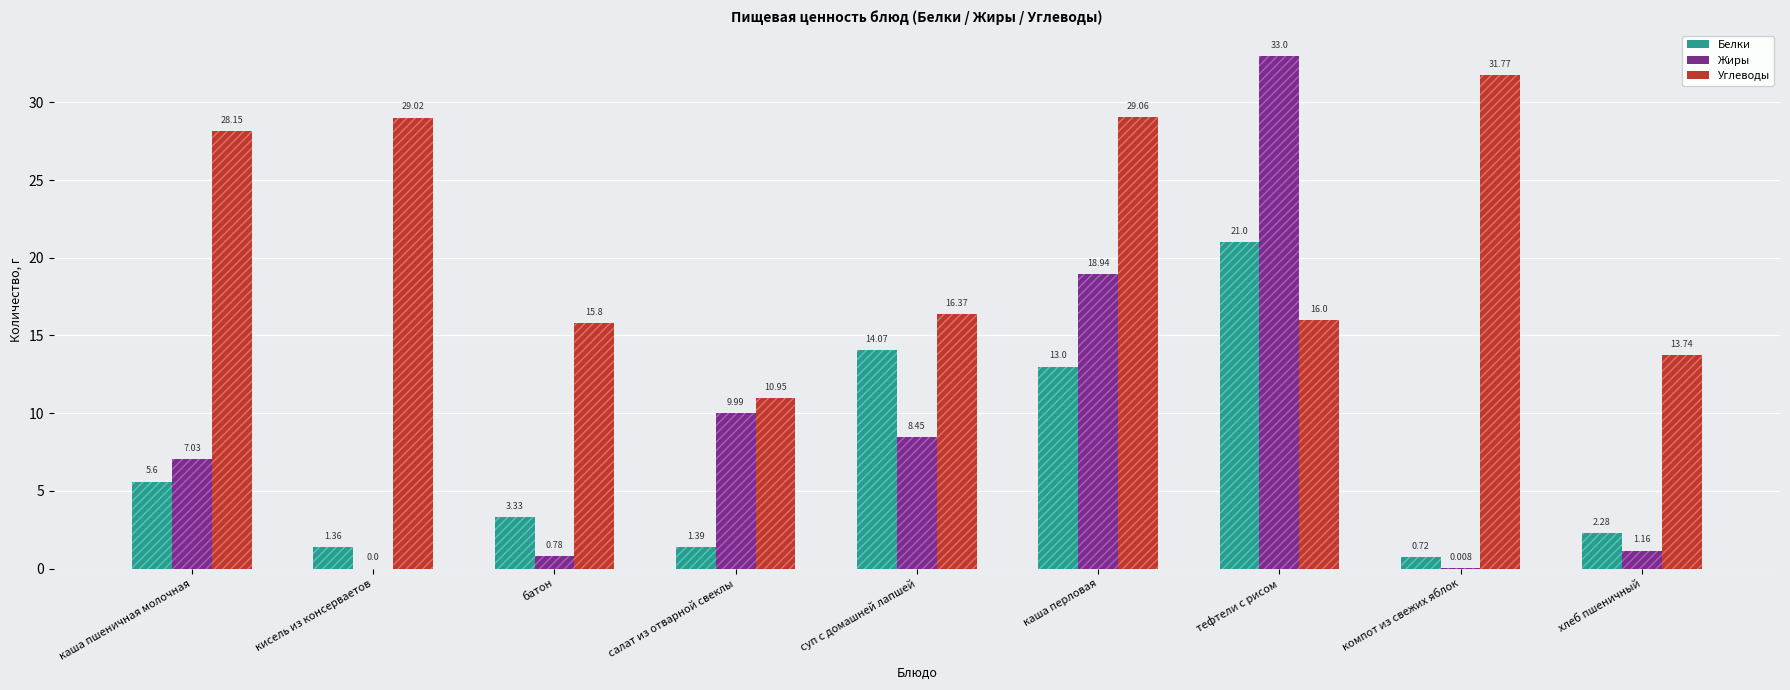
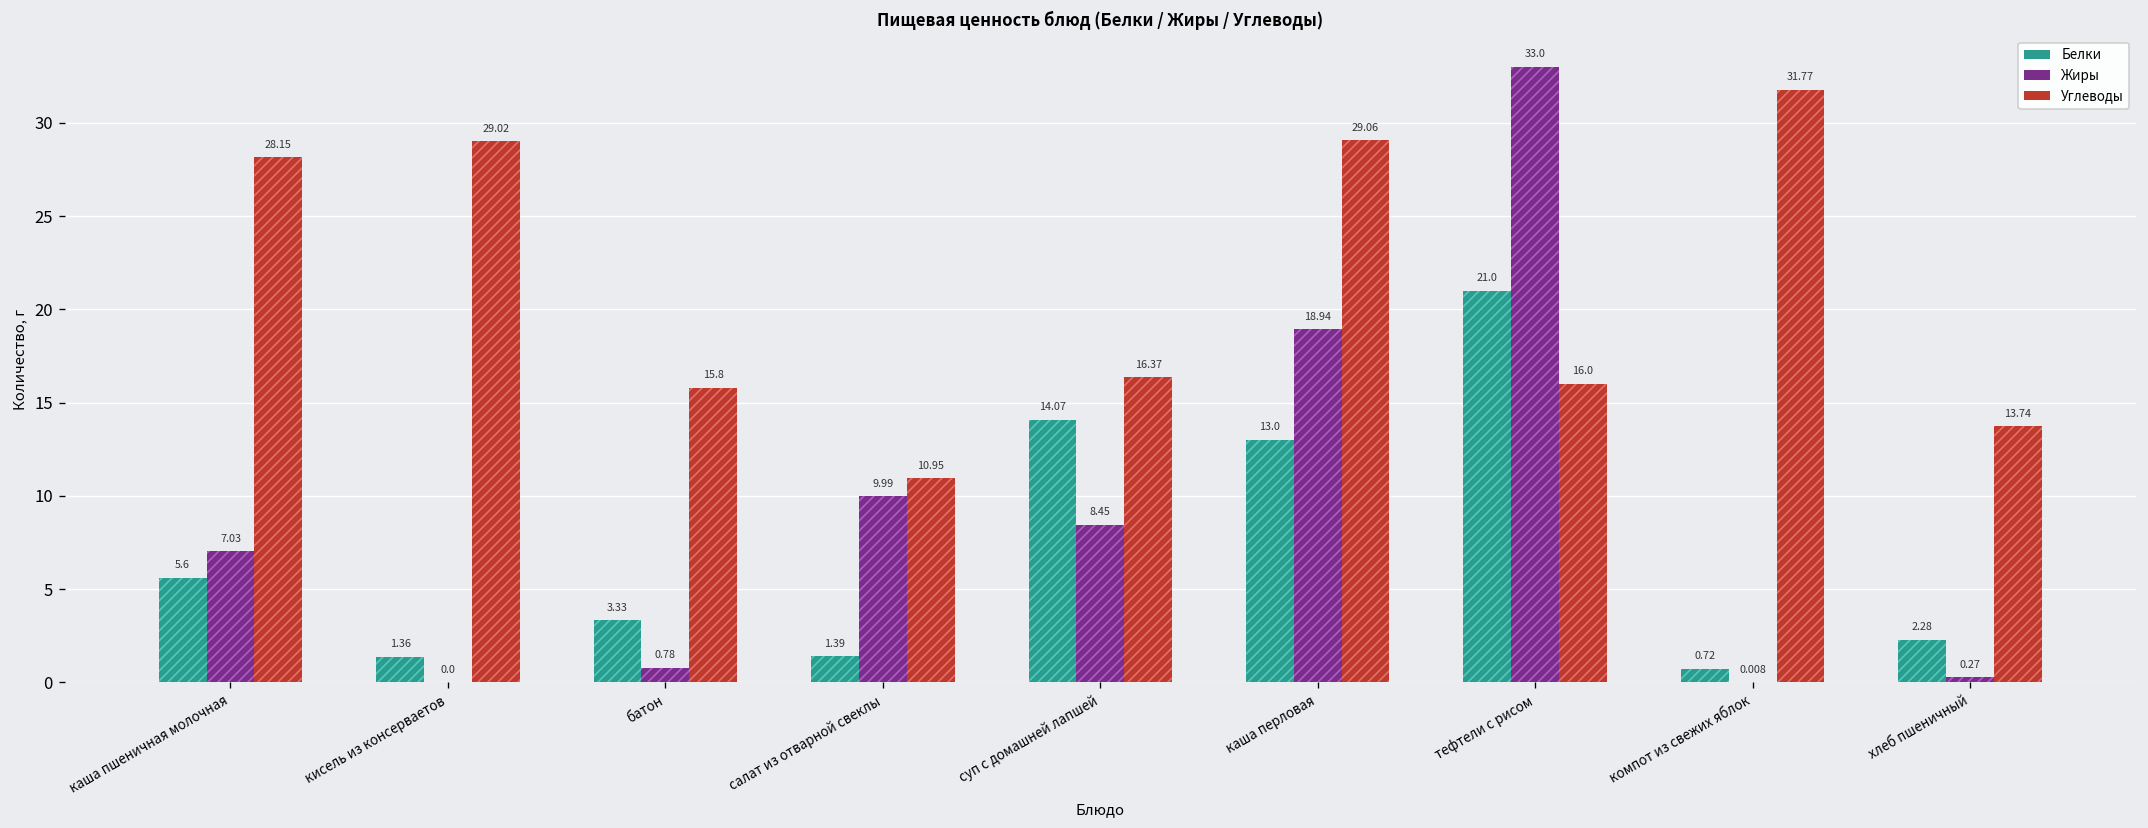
  {
    "Белки": {
      "каша пшеничная молочная": 5.6,
      "кисель из консерваетов": 1.36,
      "батон": 3.33,
      "салат из отварной свеклы": 1.39,
      "суп с домашней лапшей": 14.07,
      "каша перловая": 13.0,
      "тефтели с рисом": 21.0,
      "компот из свежих яблок": 0.72,
      "хлеб пшеничный": 2.28
    },
    "Жиры": {
      "каша пшеничная молочная": 7.03,
      "кисель из консерваетов": 0.0,
      "батон": 0.78,
      "салат из отварной свеклы": 9.99,
      "суп с домашней лапшей": 8.45,
      "каша перловая": 18.94,
      "тефтели с рисом": 33.0,
      "компот из свежих яблок": 0.008,
-     "хлеб пшеничный": 1.16
+     "хлеб пшеничный": 0.27
    },
    "Углеводы": {
      "каша пшеничная молочная": 28.15,
      "кисель из консерваетов": 29.02,
      "батон": 15.8,
      "салат из отварной свеклы": 10.95,
      "суп с домашней лапшей": 16.37,
      "каша перловая": 29.06,
      "тефтели с рисом": 16.0,
      "компот из свежих яблок": 31.77,
      "хлеб пшеничный": 13.74
    }
  }
